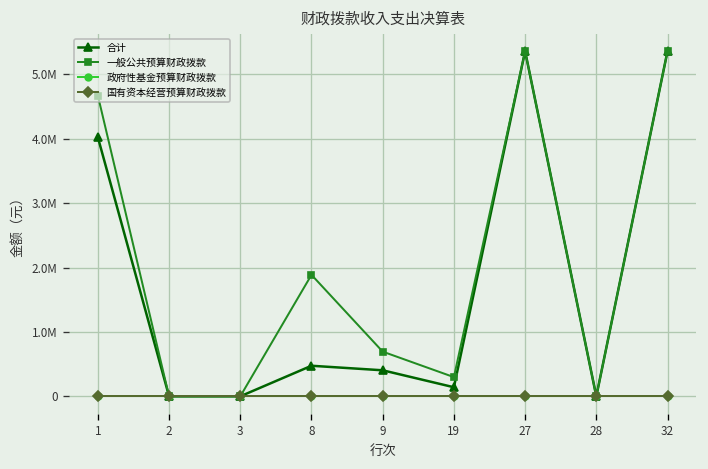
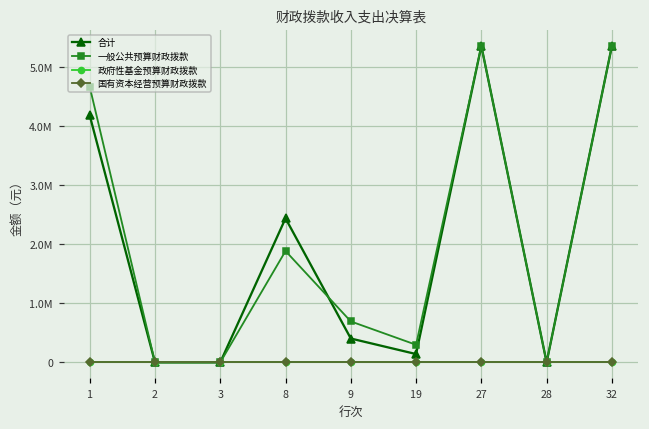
  {
    "合计": {
-     "1": 4000000,
-     "8": 500000,
+     "1": 4200000,
+     "8": 2400000,
      "9": 400000,
      "19": 100000
    },
    "一般公共预算财政拨款": {
      "8": 1900000,
      "9": 700000,
      "19": 300000
    },
    "国有资本经营预算财政拨款": {
      "1": 0,
      "8": 0,
      "9": 0,
      "19": 0,
      "27": 0,
      "32": 0
    }
  }
